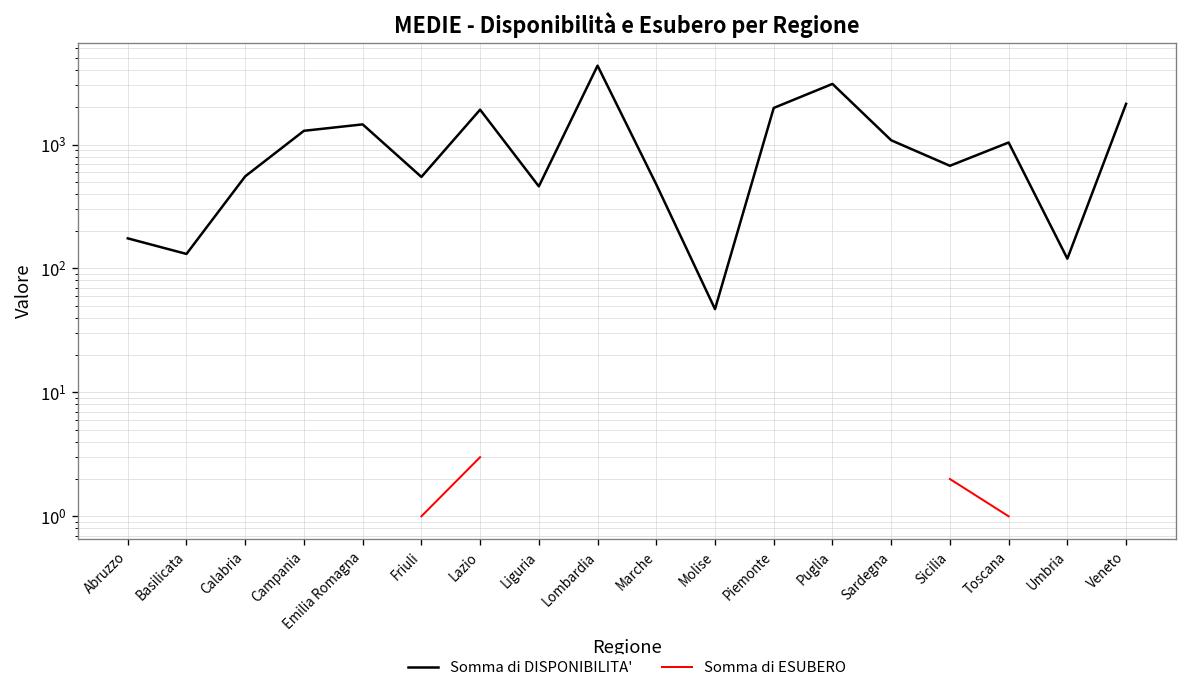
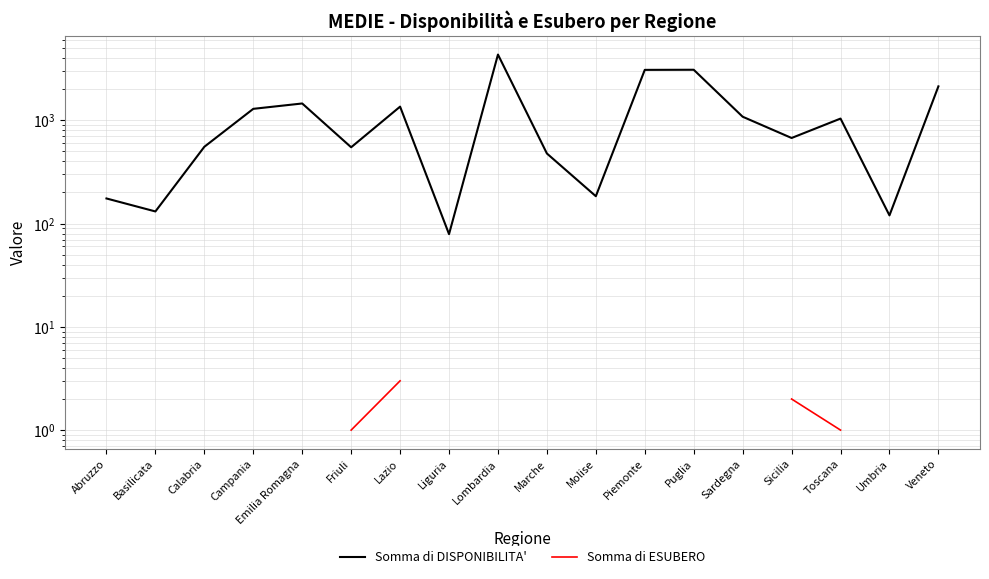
  {
    "Somma di DISPONIBILITA'": {
      "Abruzzo": 180,
      "Basilicata": 130,
      "Calabria": 600,
      "Campania": 1300,
      "Emilia Romagna": 1500,
      "Friuli": 500,
-     "Lazio": 1900,
-     "Liguria": 500,
+     "Lazio": 1400,
+     "Liguria": 80,
      "Lombardia": 4300,
      "Marche": 500,
-     "Molise": 50,
-     "Piemonte": 2000,
+     "Molise": 180,
+     "Piemonte": 3100,
      "Puglia": 3100,
      "Sardegna": 1100,
      "Sicilia": 700,
      "Toscana": 1000,
      "Umbria": 120,
      "Veneto": 2100
    },
    "Somma di ESUBERO": {
      "Abruzzo": 2,
      "Campania": 1,
      "Friuli": 1,
      "Lazio": 3,
      "Marche": 1,
      "Sicilia": 2,
      "Toscana": 1,
      "Veneto": 3
    }
  }
